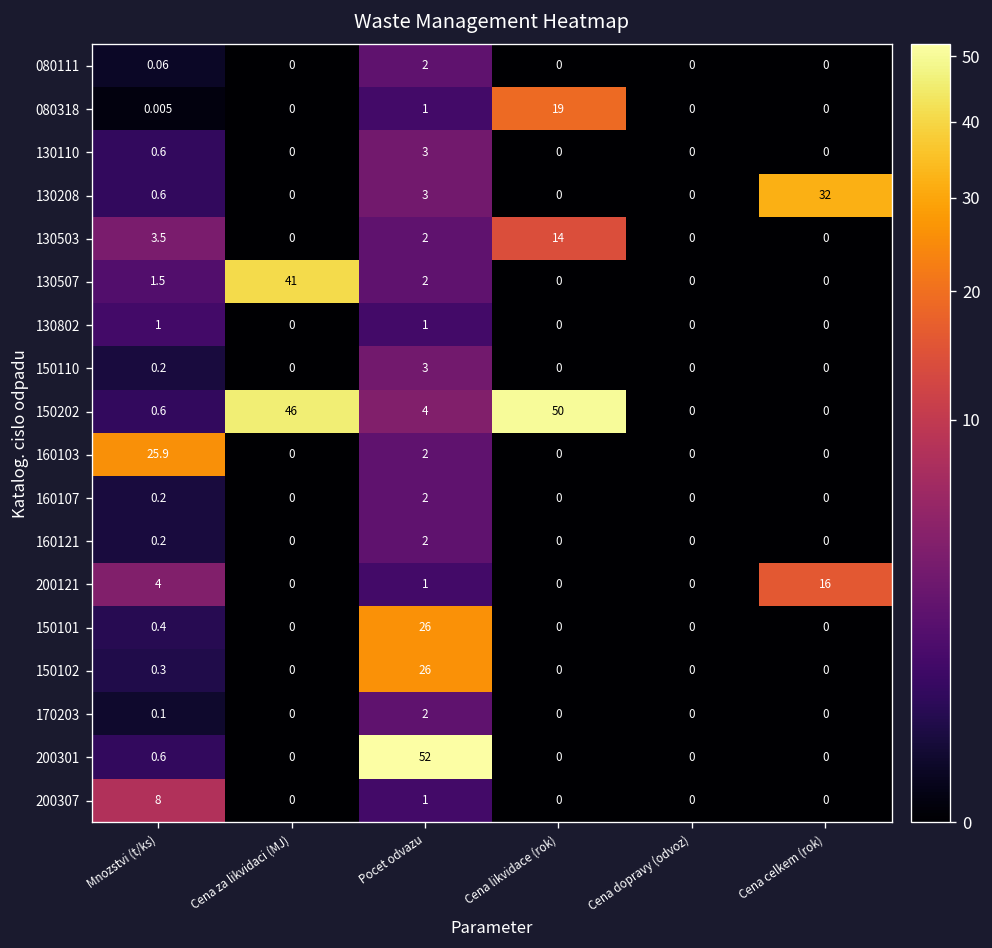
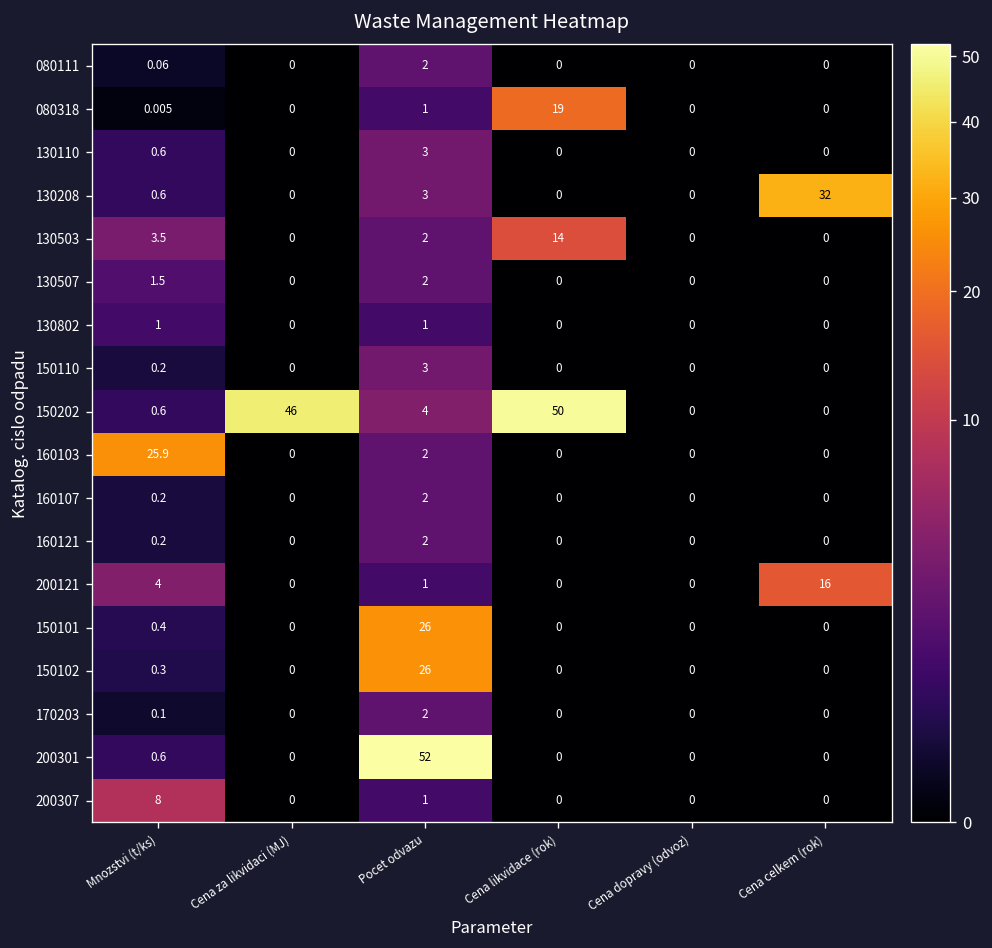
  {
    "080111": {
      "Mnozstvi (t/ks)": 0.06,
      "Cena za likvidaci (MJ)": 0,
      "Pocet odvazu": 2,
      "Cena likvidace (rok)": 0,
      "Cena dopravy (odvoz)": 0,
      "Cena celkem (rok)": 0
    },
    "080318": {
      "Mnozstvi (t/ks)": 0.005,
      "Cena za likvidaci (MJ)": 0,
      "Pocet odvazu": 1,
      "Cena likvidace (rok)": 19,
      "Cena dopravy (odvoz)": 0,
      "Cena celkem (rok)": 0
    },
    "130110": {
      "Mnozstvi (t/ks)": 0.6,
      "Cena za likvidaci (MJ)": 0,
      "Pocet odvazu": 3,
      "Cena likvidace (rok)": 0,
      "Cena dopravy (odvoz)": 0,
      "Cena celkem (rok)": 0
    },
    "130208": {
      "Mnozstvi (t/ks)": 0.6,
      "Cena za likvidaci (MJ)": 0,
      "Pocet odvazu": 3,
      "Cena likvidace (rok)": 0,
      "Cena dopravy (odvoz)": 0,
      "Cena celkem (rok)": 32
    },
    "130503": {
      "Mnozstvi (t/ks)": 3.5,
      "Cena za likvidaci (MJ)": 0,
      "Pocet odvazu": 2,
      "Cena likvidace (rok)": 14,
      "Cena dopravy (odvoz)": 0,
      "Cena celkem (rok)": 0
    },
    "130507": {
      "Mnozstvi (t/ks)": 1.5,
-     "Cena za likvidaci (MJ)": 41,
+     "Cena za likvidaci (MJ)": 0,
      "Pocet odvazu": 2,
      "Cena likvidace (rok)": 0,
      "Cena dopravy (odvoz)": 0,
      "Cena celkem (rok)": 0
    },
    "130802": {
      "Mnozstvi (t/ks)": 1,
      "Cena za likvidaci (MJ)": 0,
      "Pocet odvazu": 1,
      "Cena likvidace (rok)": 0,
      "Cena dopravy (odvoz)": 0,
      "Cena celkem (rok)": 0
    },
    "150110": {
      "Mnozstvi (t/ks)": 0.2,
      "Cena za likvidaci (MJ)": 0,
      "Pocet odvazu": 3,
      "Cena likvidace (rok)": 0,
      "Cena dopravy (odvoz)": 0,
      "Cena celkem (rok)": 0
    },
    "150202": {
      "Mnozstvi (t/ks)": 0.6,
      "Cena za likvidaci (MJ)": 46,
      "Pocet odvazu": 4,
      "Cena likvidace (rok)": 50,
      "Cena dopravy (odvoz)": 0,
      "Cena celkem (rok)": 0
    },
    "160103": {
      "Mnozstvi (t/ks)": 25.9,
      "Cena za likvidaci (MJ)": 0,
      "Pocet odvazu": 2,
      "Cena likvidace (rok)": 0,
      "Cena dopravy (odvoz)": 0,
      "Cena celkem (rok)": 0
    },
    "160107": {
      "Mnozstvi (t/ks)": 0.2,
      "Cena za likvidaci (MJ)": 0,
      "Pocet odvazu": 2,
      "Cena likvidace (rok)": 0,
      "Cena dopravy (odvoz)": 0,
      "Cena celkem (rok)": 0
    },
    "160121": {
      "Mnozstvi (t/ks)": 0.2,
      "Cena za likvidaci (MJ)": 0,
      "Pocet odvazu": 2,
      "Cena likvidace (rok)": 0,
      "Cena dopravy (odvoz)": 0,
      "Cena celkem (rok)": 0
    },
    "200121": {
      "Mnozstvi (t/ks)": 4,
      "Cena za likvidaci (MJ)": 0,
      "Pocet odvazu": 1,
      "Cena likvidace (rok)": 0,
      "Cena dopravy (odvoz)": 0,
      "Cena celkem (rok)": 16
    },
    "150101": {
      "Mnozstvi (t/ks)": 0.4,
      "Cena za likvidaci (MJ)": 0,
      "Pocet odvazu": 26,
      "Cena likvidace (rok)": 0,
      "Cena dopravy (odvoz)": 0,
      "Cena celkem (rok)": 0
    },
    "150102": {
      "Mnozstvi (t/ks)": 0.3,
      "Cena za likvidaci (MJ)": 0,
      "Pocet odvazu": 26,
      "Cena likvidace (rok)": 0,
      "Cena dopravy (odvoz)": 0,
      "Cena celkem (rok)": 0
    },
    "170203": {
      "Mnozstvi (t/ks)": 0.1,
      "Cena za likvidaci (MJ)": 0,
      "Pocet odvazu": 2,
      "Cena likvidace (rok)": 0,
      "Cena dopravy (odvoz)": 0,
      "Cena celkem (rok)": 0
    },
    "200301": {
      "Mnozstvi (t/ks)": 0.6,
      "Cena za likvidaci (MJ)": 0,
      "Pocet odvazu": 52,
      "Cena likvidace (rok)": 0,
      "Cena dopravy (odvoz)": 0,
      "Cena celkem (rok)": 0
    },
    "200307": {
      "Mnozstvi (t/ks)": 8,
      "Cena za likvidaci (MJ)": 0,
      "Pocet odvazu": 1,
      "Cena likvidace (rok)": 0,
      "Cena dopravy (odvoz)": 0,
      "Cena celkem (rok)": 0
    }
  }
